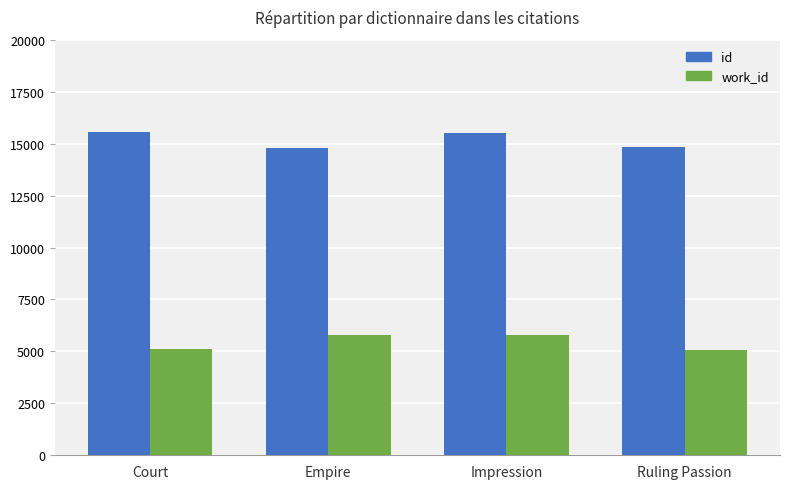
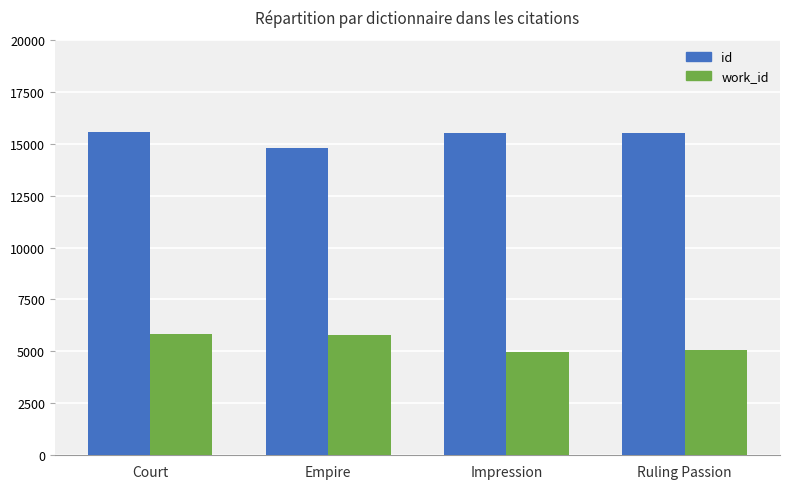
  {
    "id": {
      "Court": 15600,
      "Empire": 14800,
      "Impression": 15500,
-     "Ruling Passion": 14800
+     "Ruling Passion": 15500
    },
    "work_id": {
-     "Court": 5100,
+     "Court": 5800,
      "Empire": 5800,
-     "Impression": 5800,
+     "Impression": 5000,
      "Ruling Passion": 5100
    }
  }
